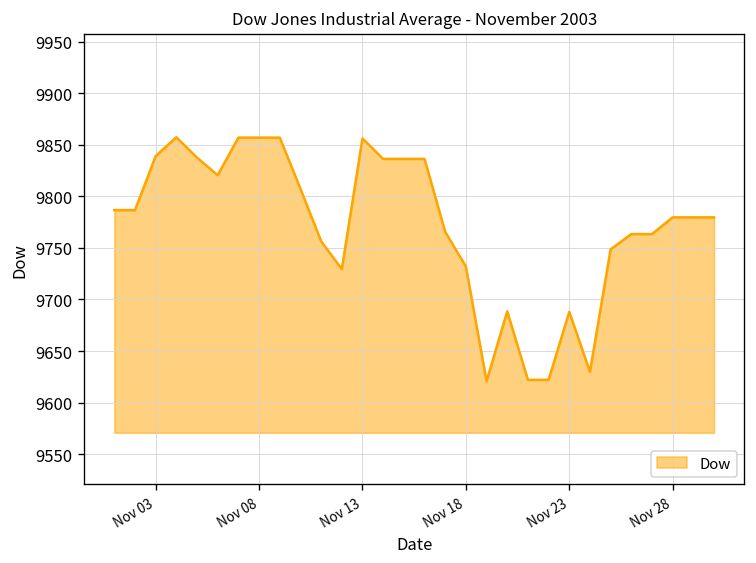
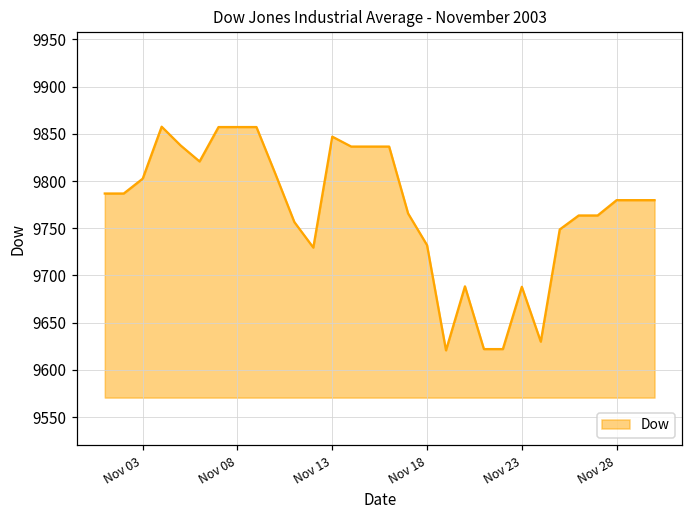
  {
-   "Nov 03": 9840,
+   "Nov 03": 9800,
    "Nov 08": 9860,
-   "Nov 13": 9860,
+   "Nov 13": 9850,
    "Nov 18": 9730,
    "Nov 23": 9690,
    "Nov 28": 9780
  }
